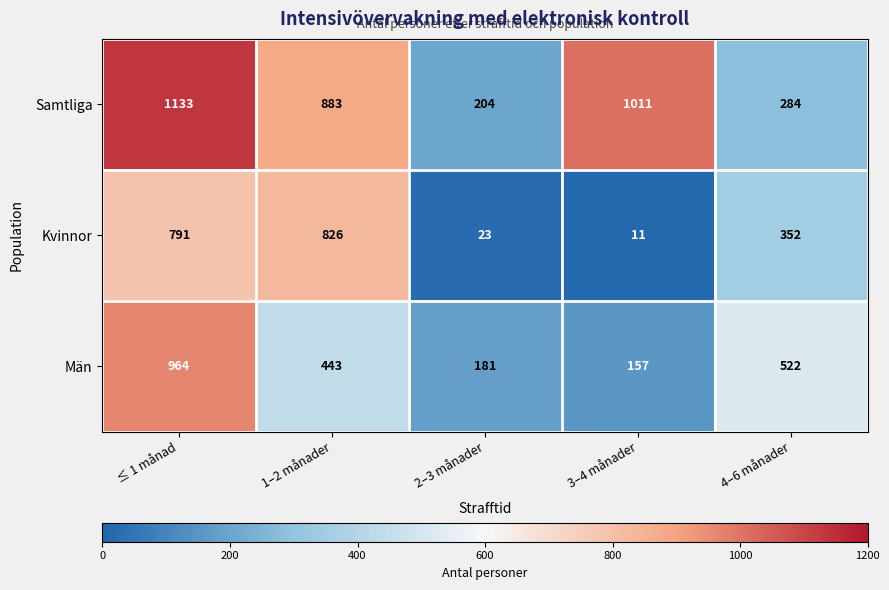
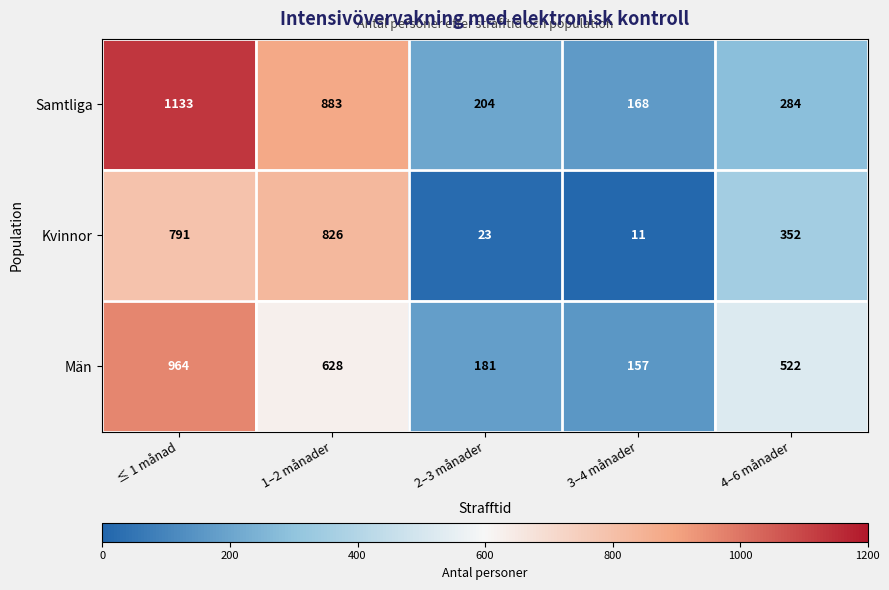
  {
    "Samtliga": {
      "≤ 1 månad": 1133,
      "1–2 månader": 883,
      "2–3 månader": 204,
-     "3–4 månader": 1011,
+     "3–4 månader": 168,
      "4–6 månader": 284
    },
    "Kvinnor": {
      "≤ 1 månad": 791,
      "1–2 månader": 826,
      "2–3 månader": 23,
      "3–4 månader": 11,
      "4–6 månader": 352
    },
    "Män": {
      "≤ 1 månad": 964,
-     "1–2 månader": 443,
+     "1–2 månader": 628,
      "2–3 månader": 181,
      "3–4 månader": 157,
      "4–6 månader": 522
    }
  }
